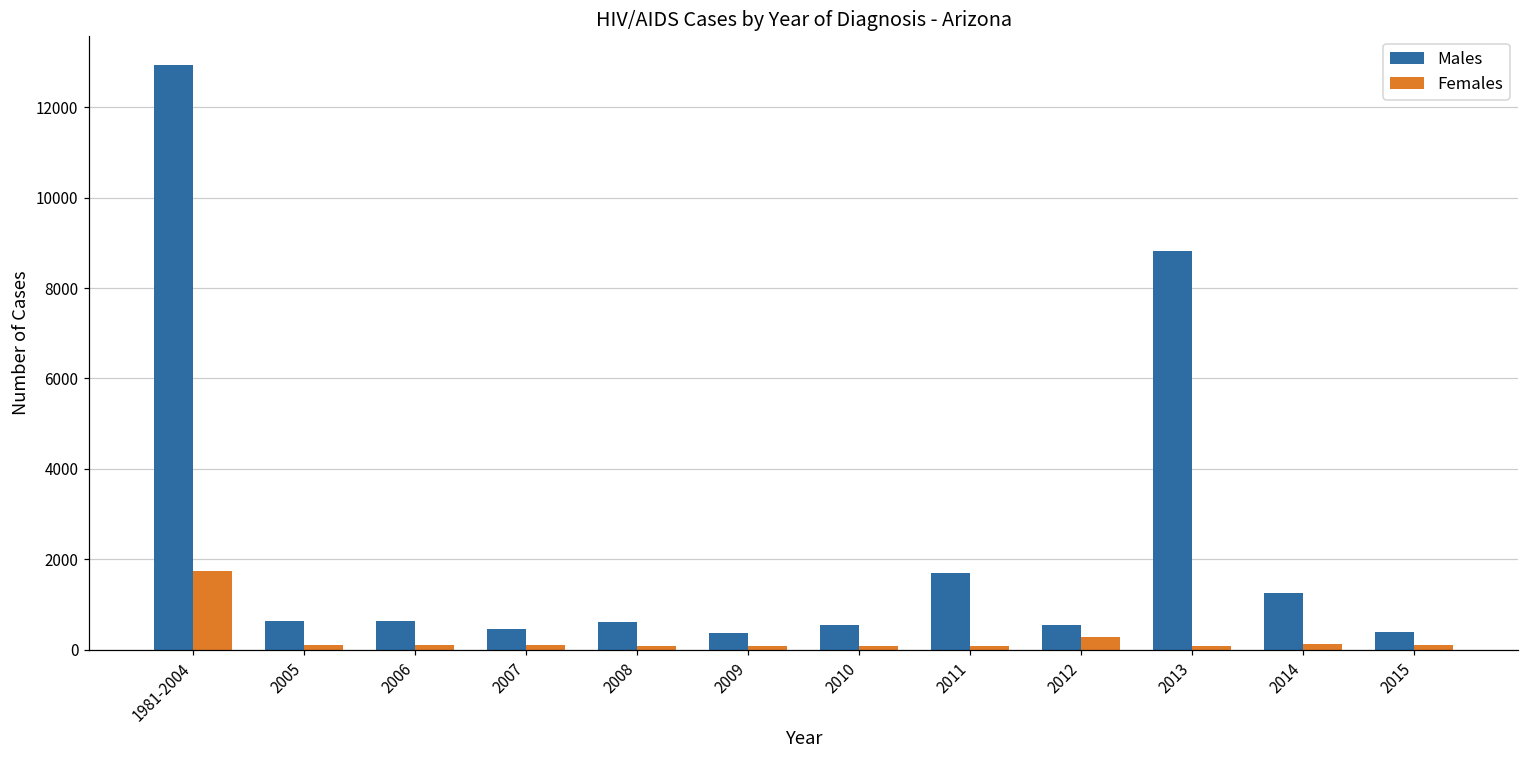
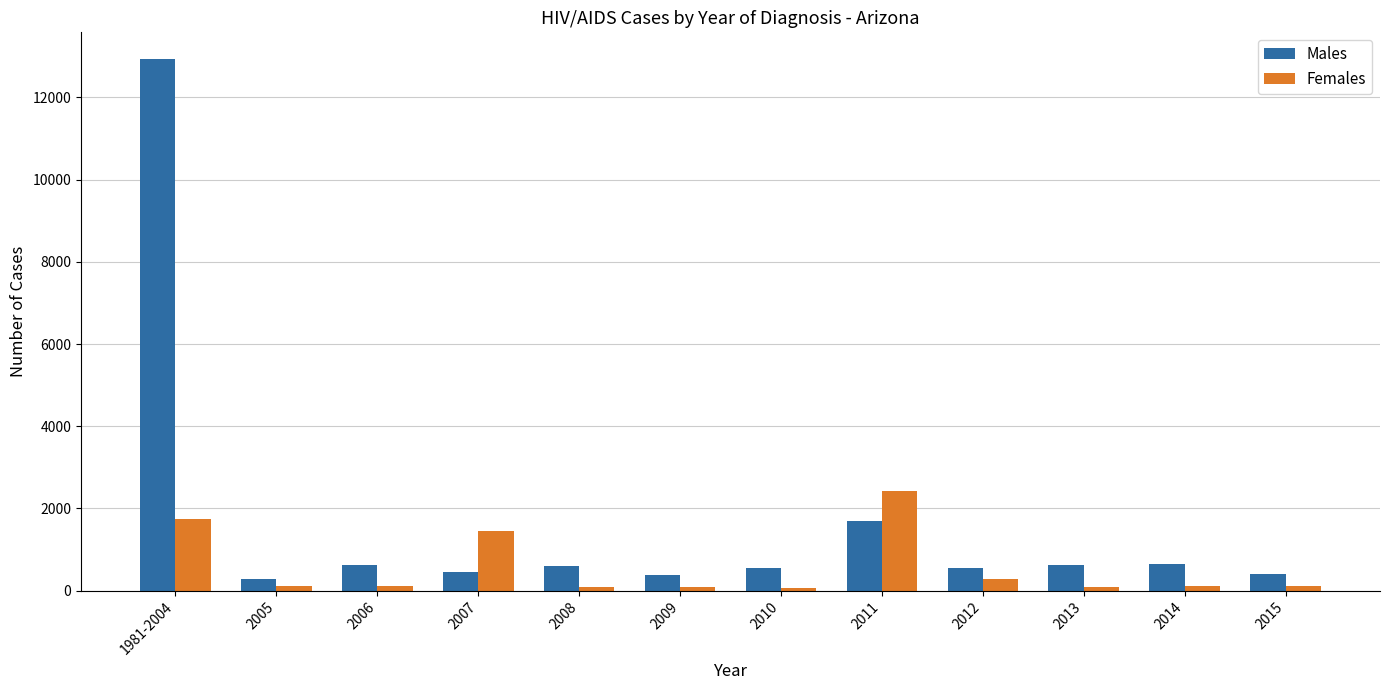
  {
    "Males": {
      "1981-2004": 12900,
-     "2005": 600,
+     "2005": 300,
      "2006": 600,
      "2007": 500,
      "2008": 600,
      "2009": 400,
      "2010": 600,
      "2011": 1700,
      "2012": 500,
-     "2013": 8800,
-     "2014": 1300,
+     "2013": 600,
+     "2014": 600,
      "2015": 400
    },
    "Females": {
      "1981-2004": 1800,
      "2005": 100,
      "2006": 100,
-     "2007": 100,
+     "2007": 1500,
      "2008": 100,
      "2009": 100,
      "2010": 100,
-     "2011": 100,
+     "2011": 2400,
      "2012": 300,
      "2013": 100,
      "2014": 100,
      "2015": 100
    }
  }
